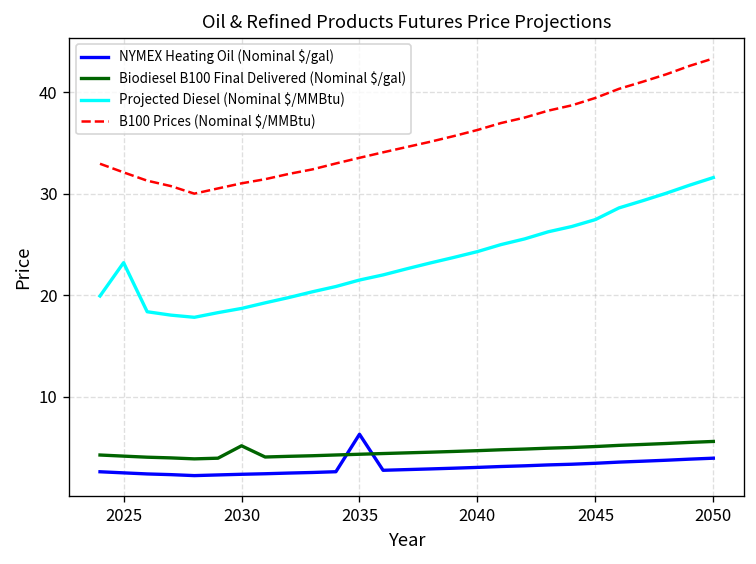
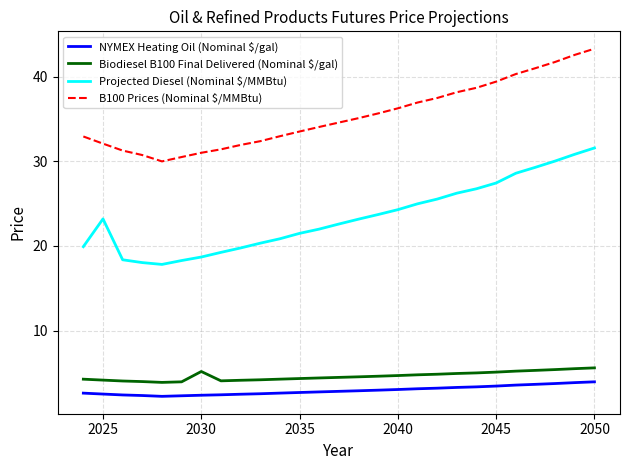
  {
    "NYMEX Heating Oil (Nominal $/gal)": {
      "2025": 2,
      "2030": 2,
-     "2035": 6,
+     "2035": 3,
      "2040": 3,
      "2045": 3,
      "2050": 4
    },
    "Biodiesel B100 Final Delivered (Nominal $/gal)": {
      "2025": 4,
      "2030": 5,
      "2035": 4,
      "2040": 5,
      "2045": 5,
      "2050": 6
    },
    "Projected Diesel (Nominal $/MMBtu)": {
      "2025": 23,
      "2030": 19,
      "2035": 21,
      "2040": 24,
      "2045": 27,
      "2050": 32
    },
    "B100 Prices (Nominal $/MMBtu)": {
      "2025": 32,
      "2030": 31,
      "2035": 34,
      "2040": 36,
      "2045": 39,
      "2050": 43
    }
  }
